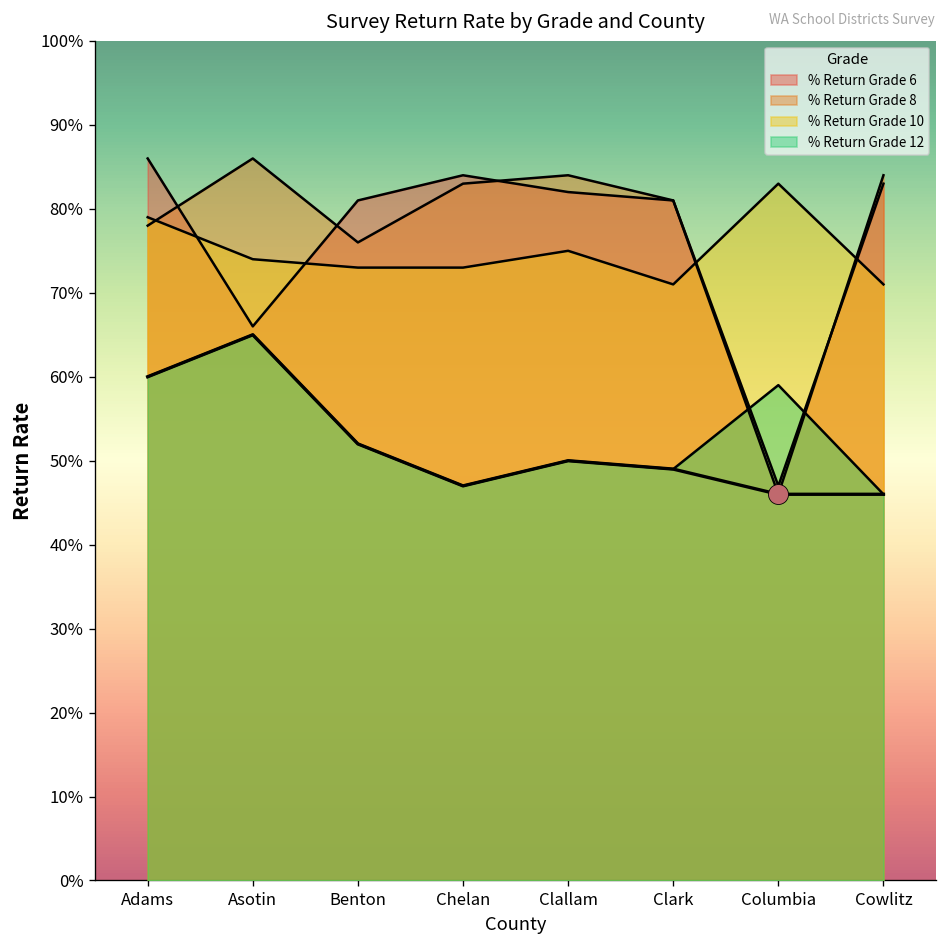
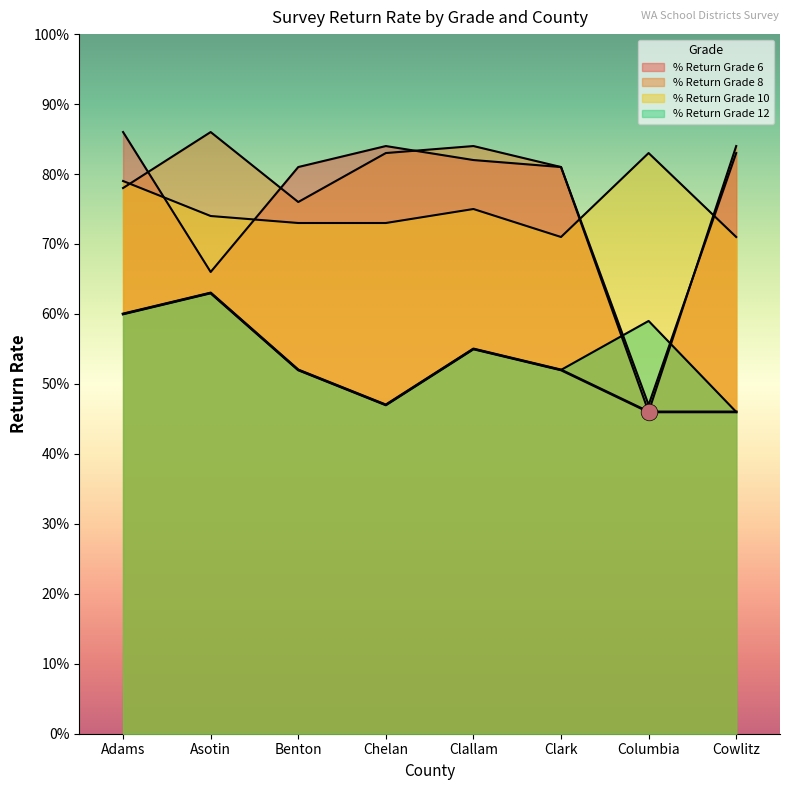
  {
    "% Return Grade 12": {
-     "Asotin": "65%",
-     "Clallam": "50%",
-     "Clark": "49%",
+     "Asotin": "63%",
+     "Clallam": "55%",
+     "Clark": "52%",
      "Columbia": "59%"
    }
  }
